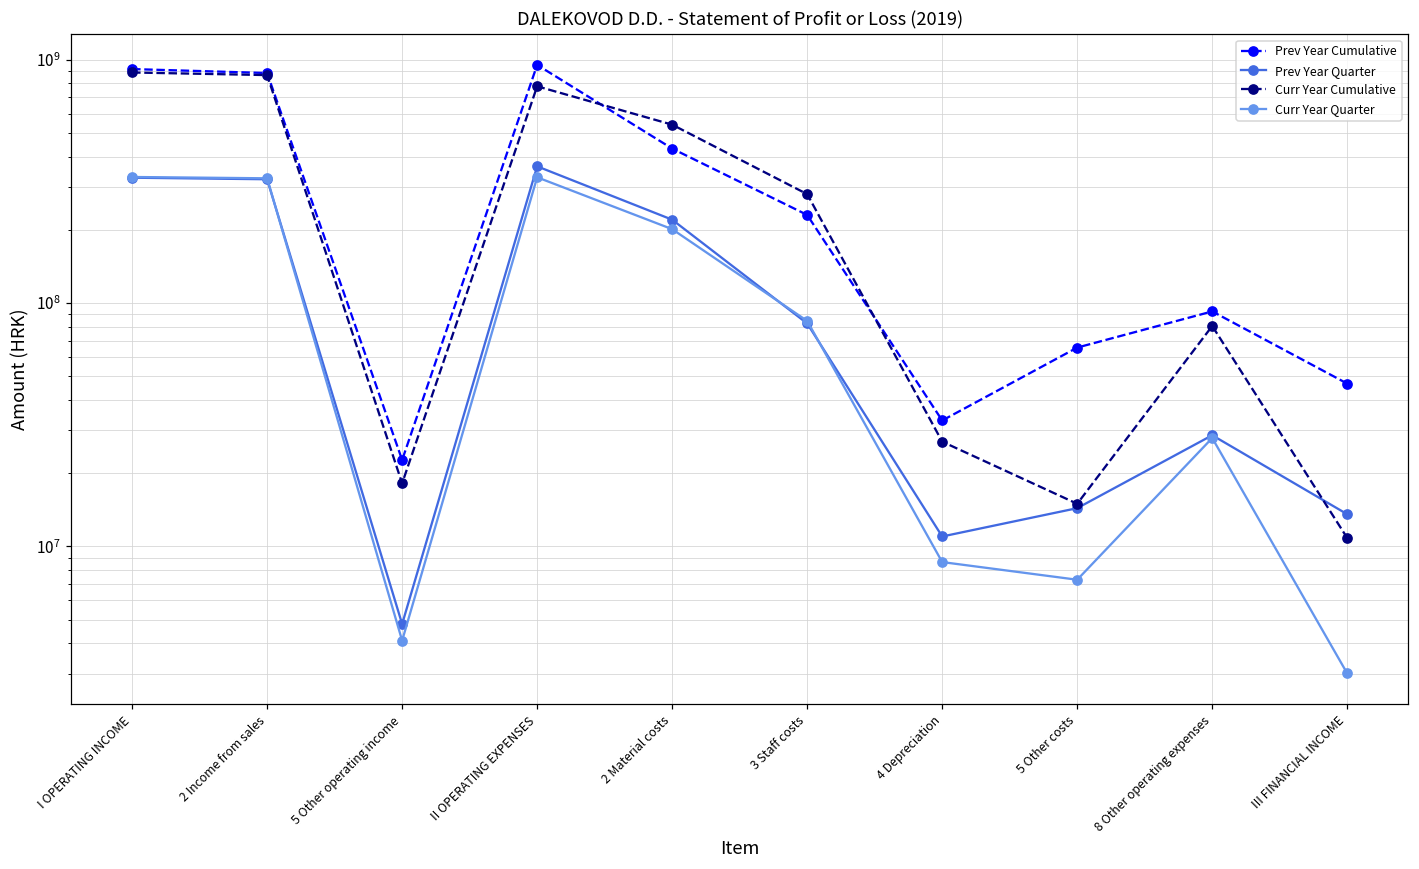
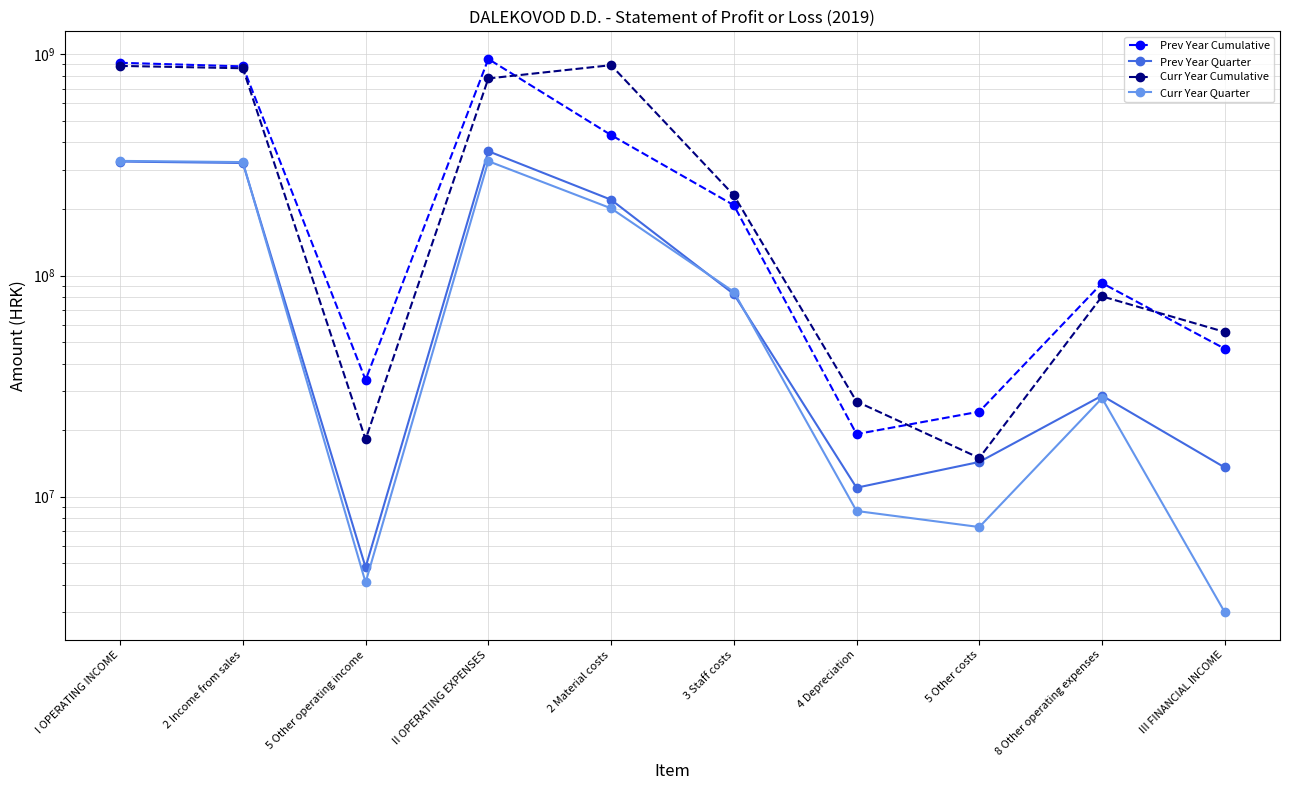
  {
    "Prev Year Cumulative": {
      "I OPERATING INCOME": 920000000,
-     "5 Other operating income": 23000000,
+     "5 Other operating income": 34000000,
      "II OPERATING EXPENSES": 950000000,
      "2 Material costs": 430000000,
-     "3 Staff costs": 230000000,
-     "4 Depreciation": 33000000,
-     "5 Other costs": 66000000,
+     "3 Staff costs": 210000000,
+     "4 Depreciation": 19000000,
+     "5 Other costs": 24000000,
      "8 Other operating expenses": 92000000,
      "III FINANCIAL INCOME": 47000000
    },
    "Curr Year Cumulative": {
      "I OPERATING INCOME": 890000000,
      "5 Other operating income": 18000000,
      "II OPERATING EXPENSES": 780000000,
-     "2 Material costs": 540000000,
-     "3 Staff costs": 280000000,
+     "2 Material costs": 890000000,
+     "3 Staff costs": 230000000,
      "4 Depreciation": 27000000,
      "5 Other costs": 15000000,
      "8 Other operating expenses": 81000000,
-     "III FINANCIAL INCOME": 11000000
+     "III FINANCIAL INCOME": 56000000
    }
  }
